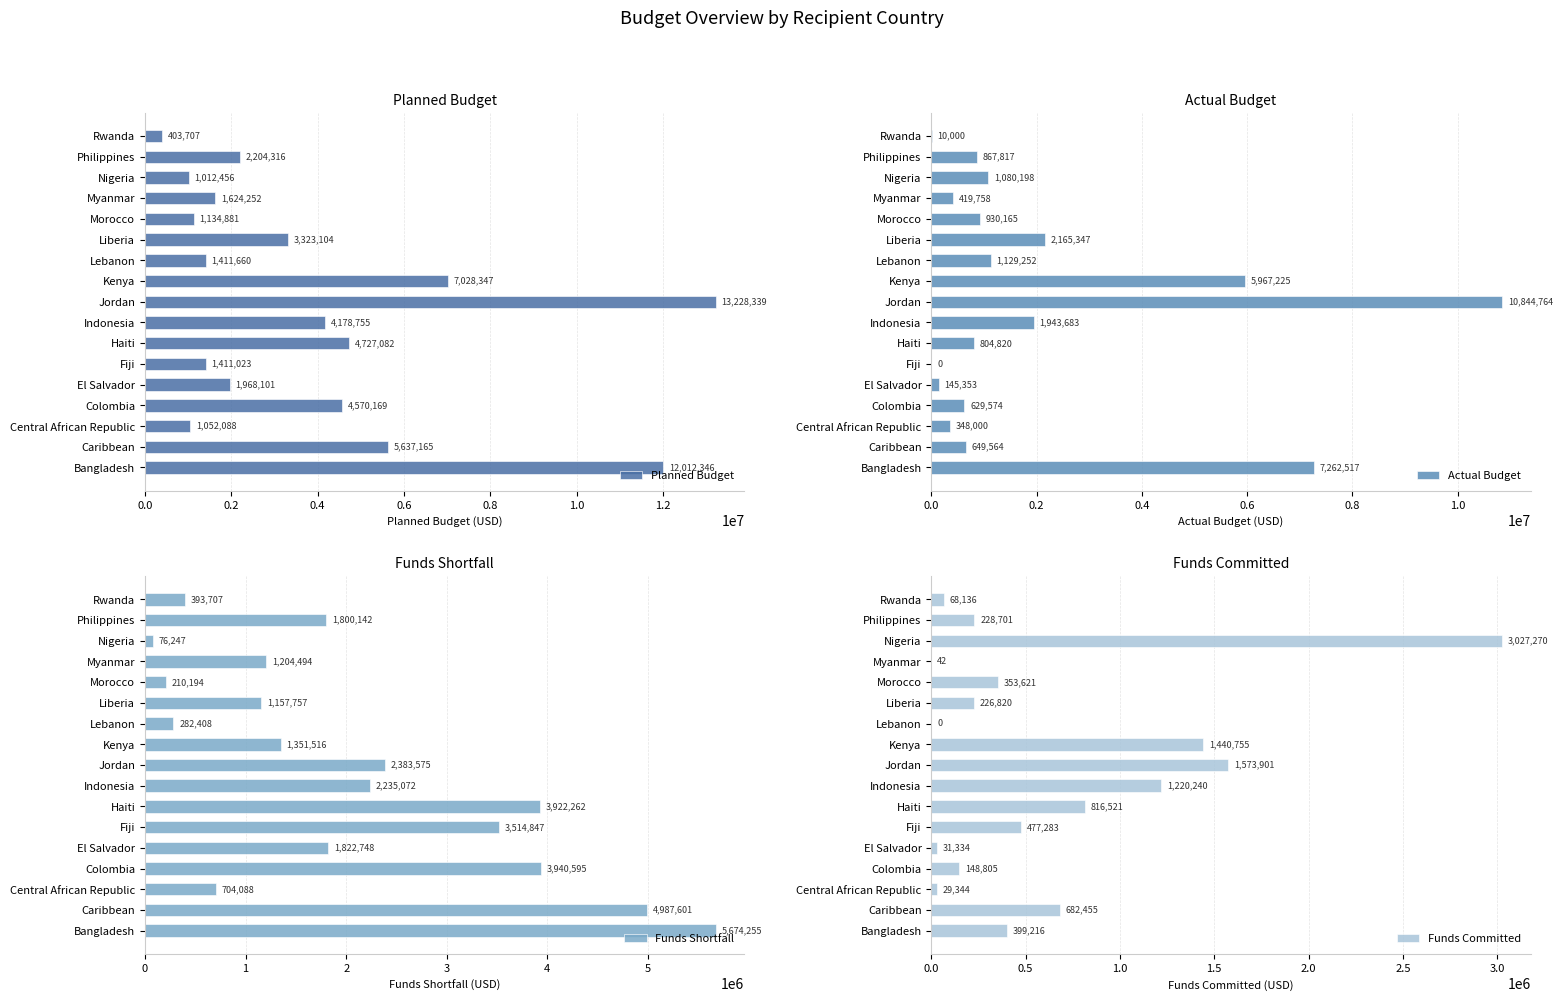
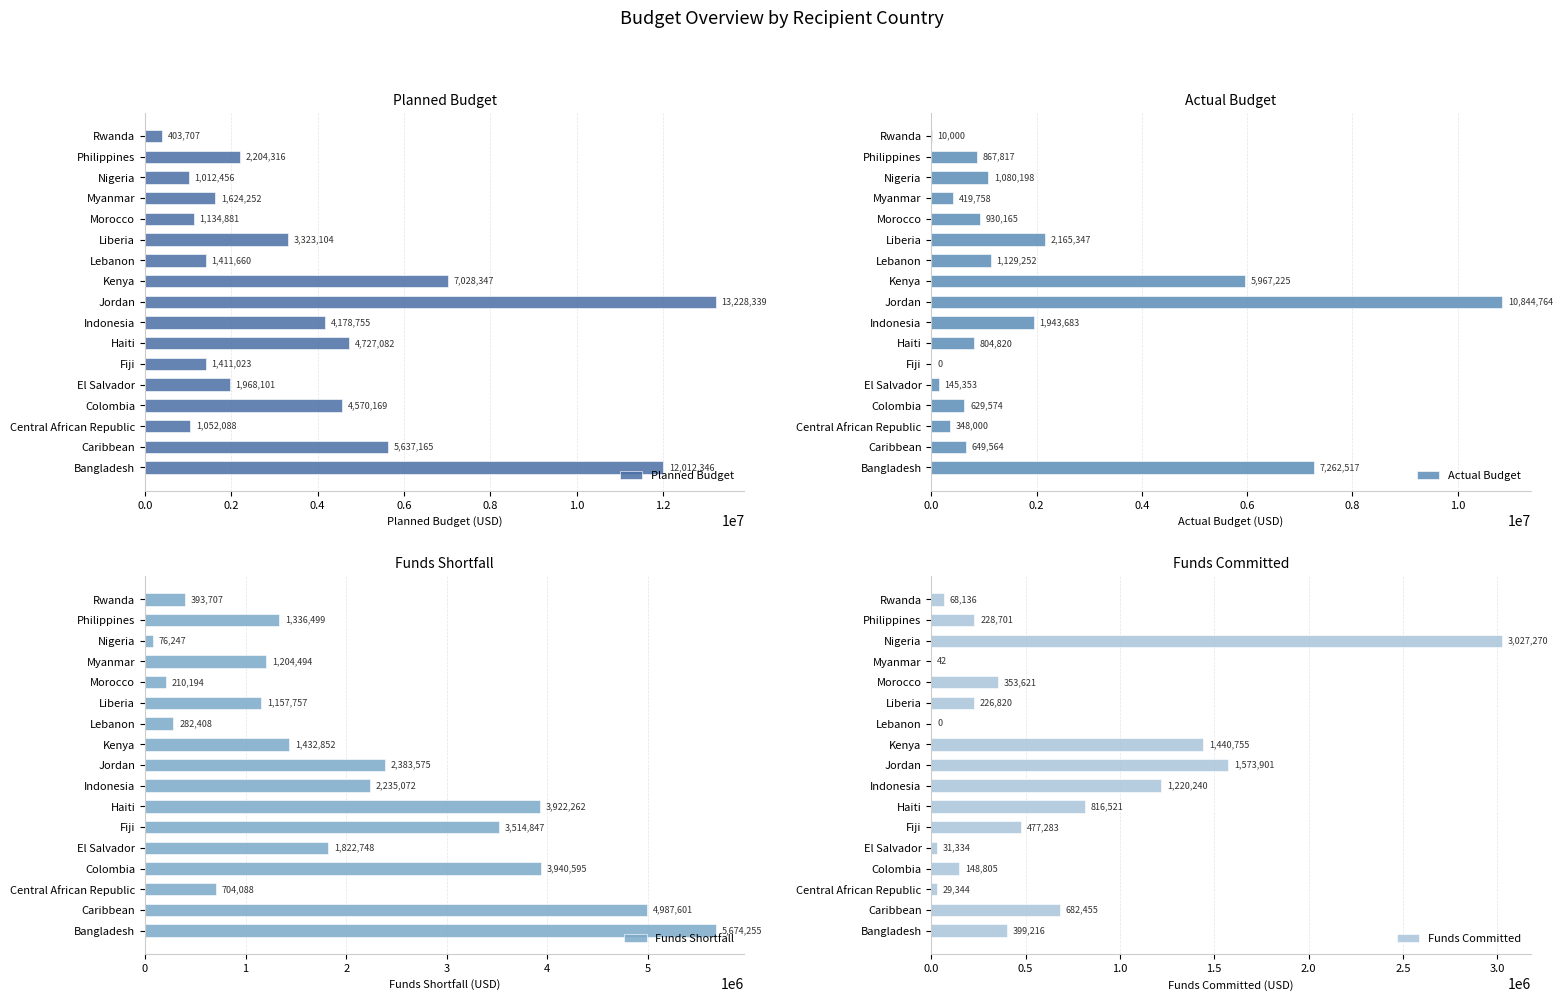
  {
    "Planned Budget": {
      "Rwanda": "403,707",
      "Philippines": "2,204,316",
      "Nigeria": "1,012,456",
      "Myanmar": "1,624,252",
      "Morocco": "1,134,881",
      "Liberia": "3,323,104",
      "Lebanon": "1,411,660",
      "Kenya": "7,028,347",
      "Jordan": "13,228,339",
      "Indonesia": "4,178,755",
      "Haiti": "4,727,082",
      "Fiji": "1,411,023",
      "El Salvador": "1,968,101",
      "Colombia": "4,570,169",
      "Central African Republic": "1,052,088",
      "Caribbean": "5,637,165",
      "Bangladesh": "12,012,346"
    },
    "Actual Budget": {
      "Rwanda": "10,000",
      "Philippines": "867,817",
      "Nigeria": "1,080,198",
      "Myanmar": "419,758",
      "Morocco": "930,165",
      "Liberia": "2,165,347",
      "Lebanon": "1,129,252",
      "Kenya": "5,967,225",
      "Jordan": "10,844,764",
      "Indonesia": "1,943,683",
      "Haiti": "804,820",
      "Fiji": "0",
      "El Salvador": "145,353",
      "Colombia": "629,574",
      "Central African Republic": "348,000",
      "Caribbean": "649,564",
      "Bangladesh": "7,262,517"
    },
    "Funds Shortfall": {
      "Rwanda": "393,707",
-     "Philippines": "1,800,142",
+     "Philippines": "1,336,499",
      "Nigeria": "76,247",
      "Myanmar": "1,204,494",
      "Morocco": "210,194",
      "Liberia": "1,157,757",
      "Lebanon": "282,408",
-     "Kenya": "1,351,516",
+     "Kenya": "1,432,852",
      "Jordan": "2,383,575",
      "Indonesia": "2,235,072",
      "Haiti": "3,922,262",
      "Fiji": "3,514,847",
      "El Salvador": "1,822,748",
      "Colombia": "3,940,595",
      "Central African Republic": "704,088",
      "Caribbean": "4,987,601",
      "Bangladesh": "5,674,255"
    },
    "Funds Committed": {
      "Rwanda": "68,136",
      "Philippines": "228,701",
      "Nigeria": "3,027,270",
      "Myanmar": "42",
      "Morocco": "353,621",
      "Liberia": "226,820",
      "Lebanon": "0",
      "Kenya": "1,440,755",
      "Jordan": "1,573,901",
      "Indonesia": "1,220,240",
      "Haiti": "816,521",
      "Fiji": "477,283",
      "El Salvador": "31,334",
      "Colombia": "148,805",
      "Central African Republic": "29,344",
      "Caribbean": "682,455",
      "Bangladesh": "399,216"
    }
  }
